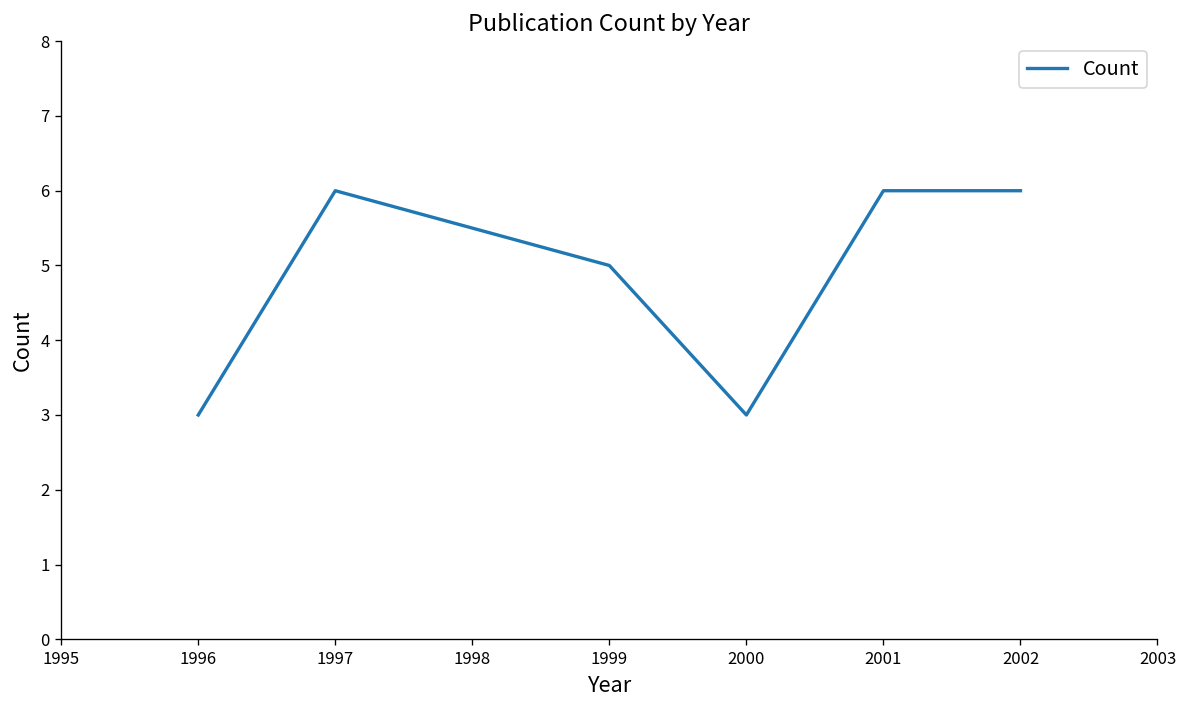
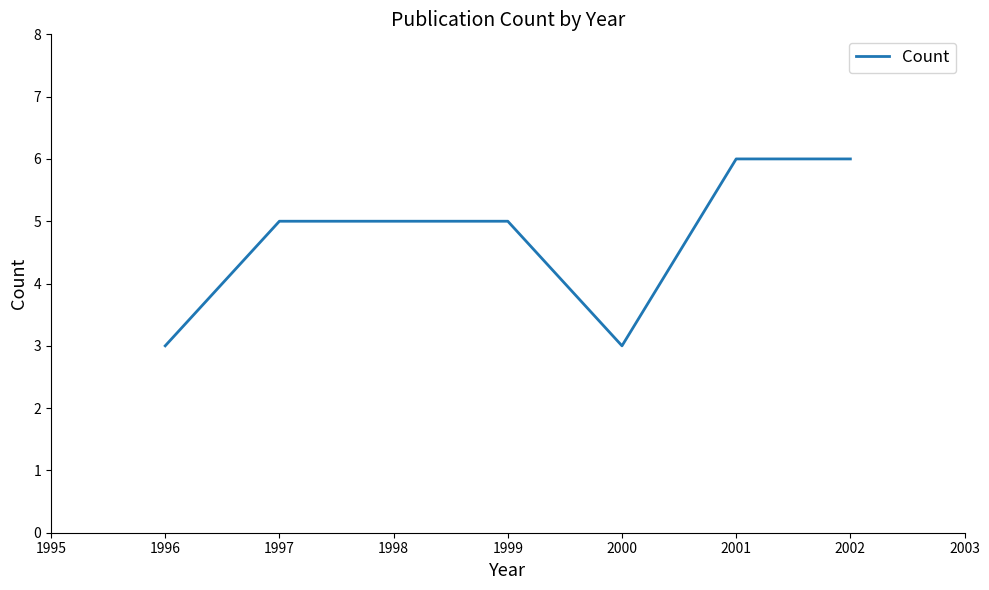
  {
    "1996": 3,
-   "1997": 6,
+   "1997": 5,
    "1999": 5,
    "2000": 3,
    "2001": 6,
    "2002": 6
  }
